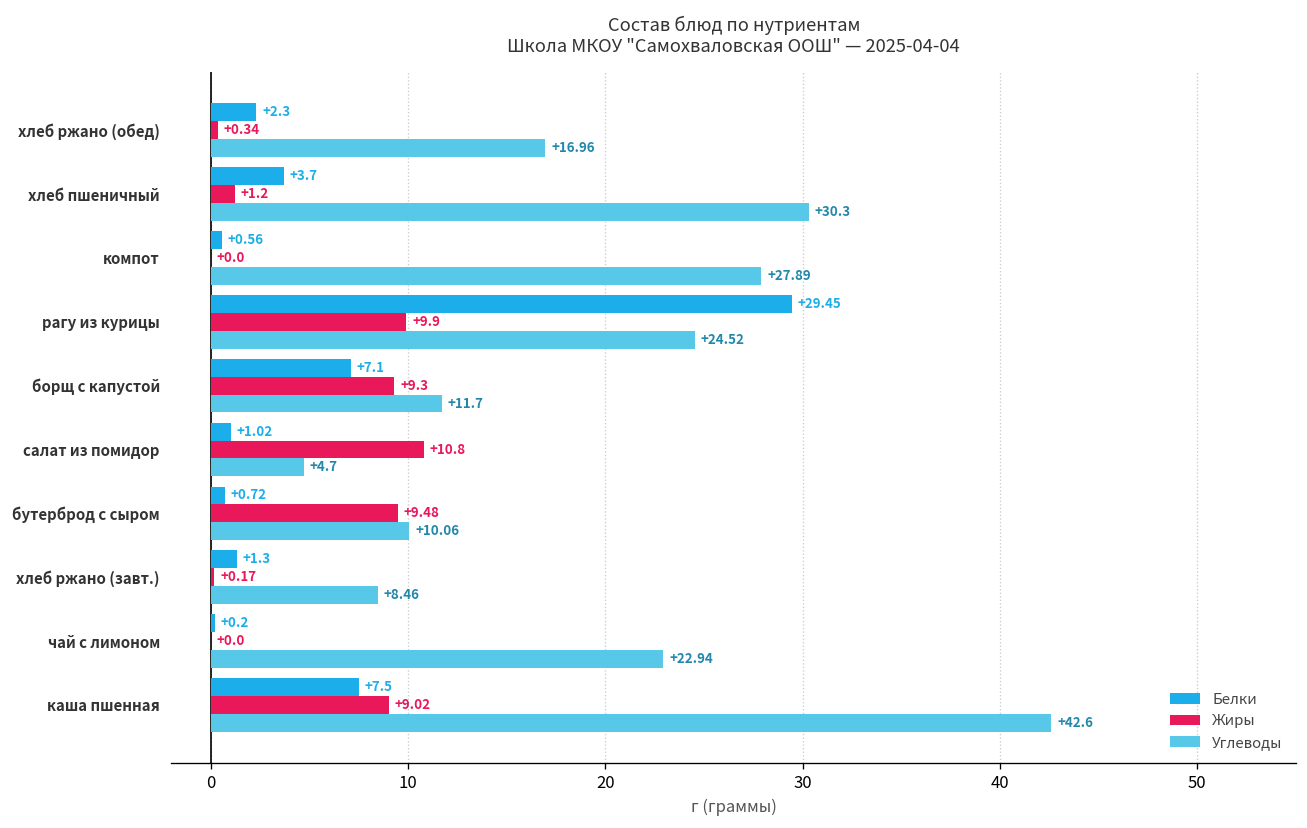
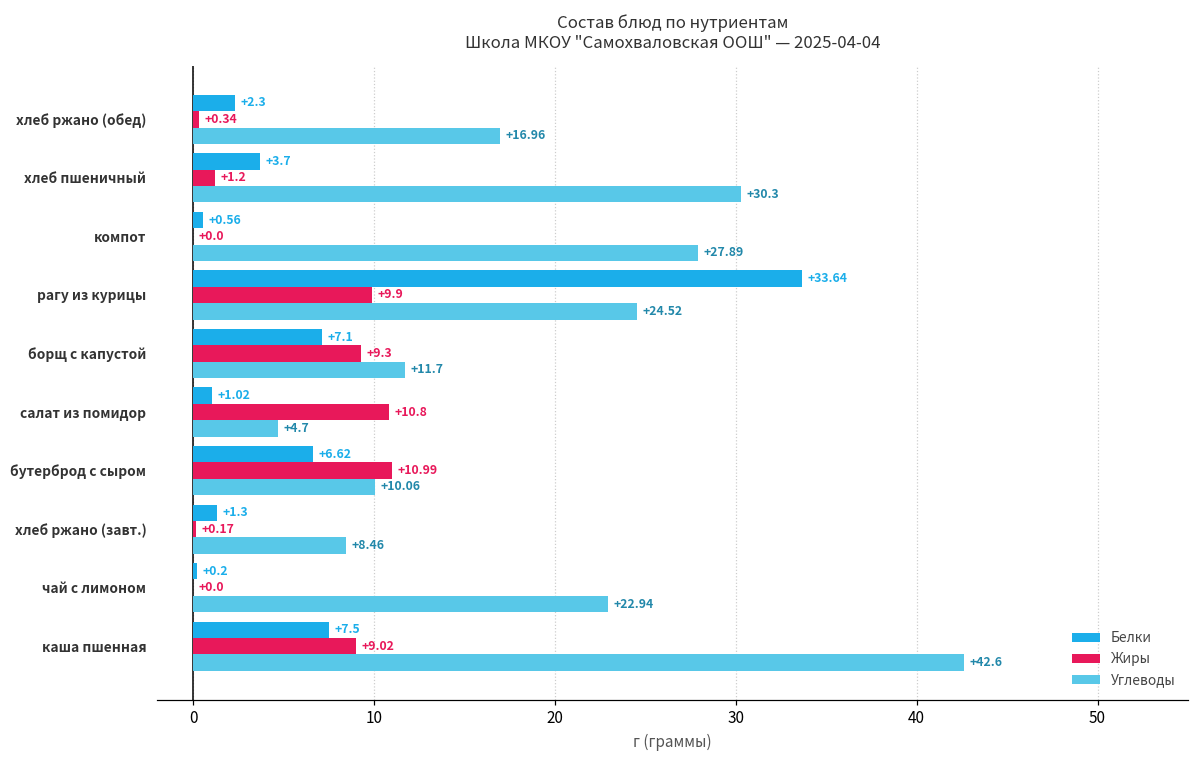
  {
    "Белки": {
      "хлеб ржано (обед)": "+2.3",
      "хлеб пшеничный": "+3.7",
      "компот": "+0.56",
-     "рагу из курицы": "+29.45",
+     "рагу из курицы": "+33.64",
      "борщ с капустой": "+7.1",
      "салат из помидор": "+1.02",
-     "бутерброд с сыром": "+0.72",
+     "бутерброд с сыром": "+6.62",
      "хлеб ржано (завт.)": "+1.3",
      "чай с лимоном": "+0.2",
      "каша пшенная": "+7.5"
    },
    "Жиры": {
      "хлеб ржано (обед)": "+0.34",
      "хлеб пшеничный": "+1.2",
      "компот": "+0.0",
      "рагу из курицы": "+9.9",
      "борщ с капустой": "+9.3",
      "салат из помидор": "+10.8",
-     "бутерброд с сыром": "+9.48",
+     "бутерброд с сыром": "+10.99",
      "хлеб ржано (завт.)": "+0.17",
      "чай с лимоном": "+0.0",
      "каша пшенная": "+9.02"
    },
    "Углеводы": {
      "хлеб ржано (обед)": "+16.96",
      "хлеб пшеничный": "+30.3",
      "компот": "+27.89",
      "рагу из курицы": "+24.52",
      "борщ с капустой": "+11.7",
      "салат из помидор": "+4.7",
      "бутерброд с сыром": "+10.06",
      "хлеб ржано (завт.)": "+8.46",
      "чай с лимоном": "+22.94",
      "каша пшенная": "+42.6"
    }
  }
